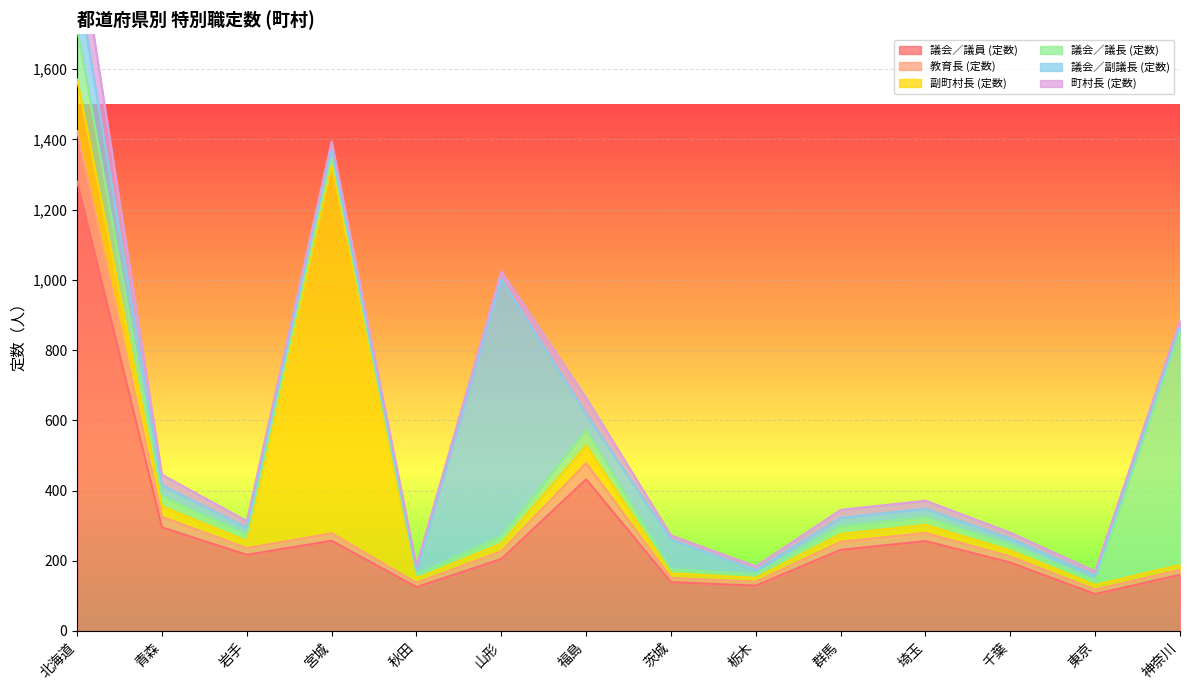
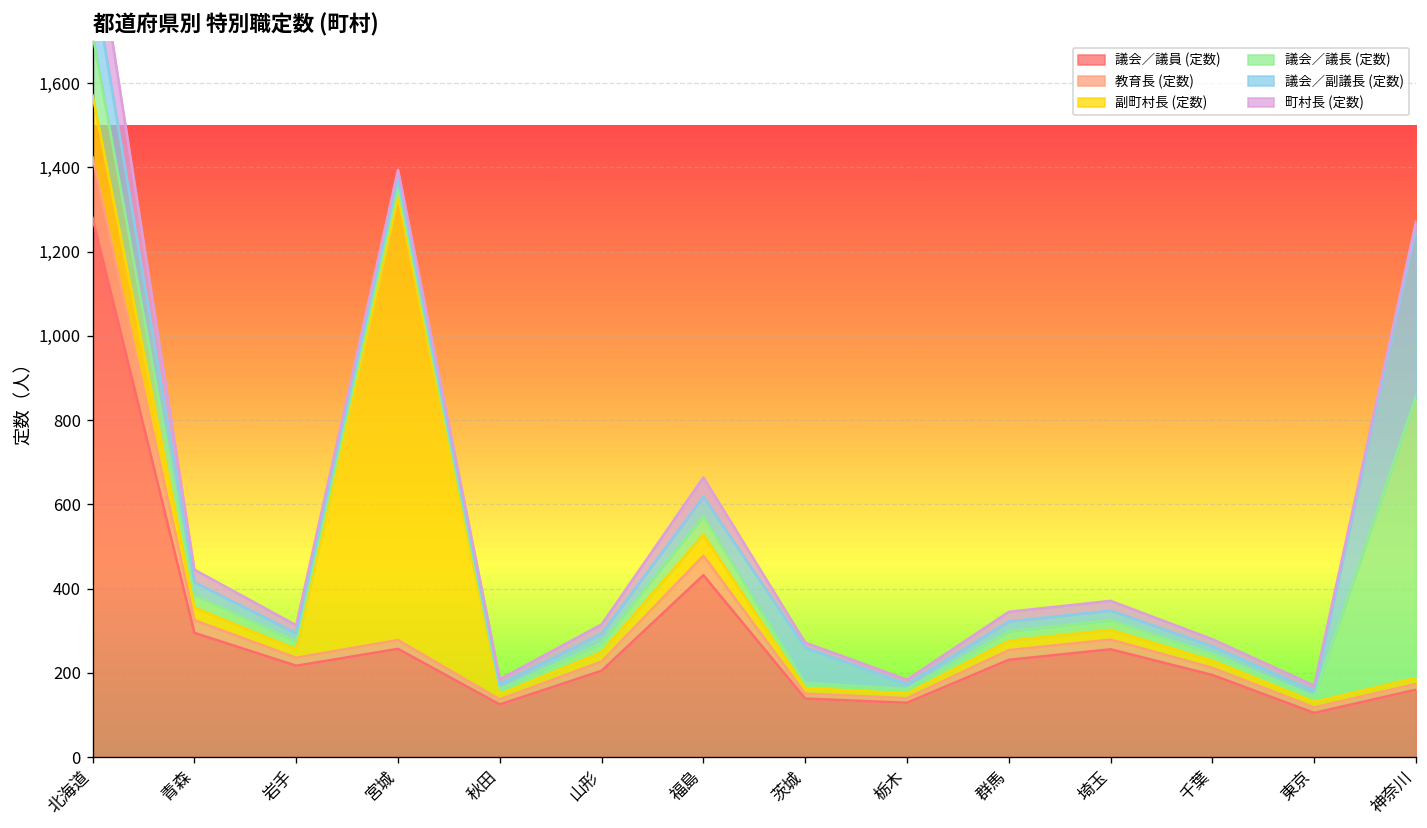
  {
    "副町村長 (定数)": {
      "北海道": "150",
      "青森": "30",
      "岩手": "20",
      "宮城": "1,050",
      "秋田": "10",
      "山形": "20",
      "福島": "50",
      "茨城": "10",
      "栃木": "10",
      "群馬": "20",
      "埼玉": "20",
      "千葉": "20",
      "東京": "10",
      "神奈川": "10"
    },
    "議会／議長 (定数)": {
      "青森": "30",
      "岩手": "20",
      "宮城": "20",
      "秋田": "10",
      "山形": "20",
      "福島": "50",
      "茨城": "10",
      "栃木": "10",
      "群馬": "20",
      "埼玉": "20",
      "千葉": "20",
      "東京": "10",
      "神奈川": "670"
    },
    "議会／副議長 (定数)": {
      "青森": "30",
      "岩手": "20",
      "宮城": "20",
      "秋田": "10",
-     "山形": "730",
+     "山形": "20",
      "福島": "50",
      "茨城": "80",
      "栃木": "10",
      "群馬": "20",
      "埼玉": "20",
      "千葉": "20",
      "東京": "10",
-     "神奈川": "10"
+     "神奈川": "400"
    },
    "町村長 (定数)": {
      "青森": "30",
      "岩手": "20",
      "宮城": "20",
      "秋田": "10",
      "山形": "20",
      "福島": "50",
      "茨城": "10",
      "栃木": "10",
      "群馬": "20",
      "埼玉": "20",
      "千葉": "20",
      "東京": "10",
      "神奈川": "10"
    }
  }
